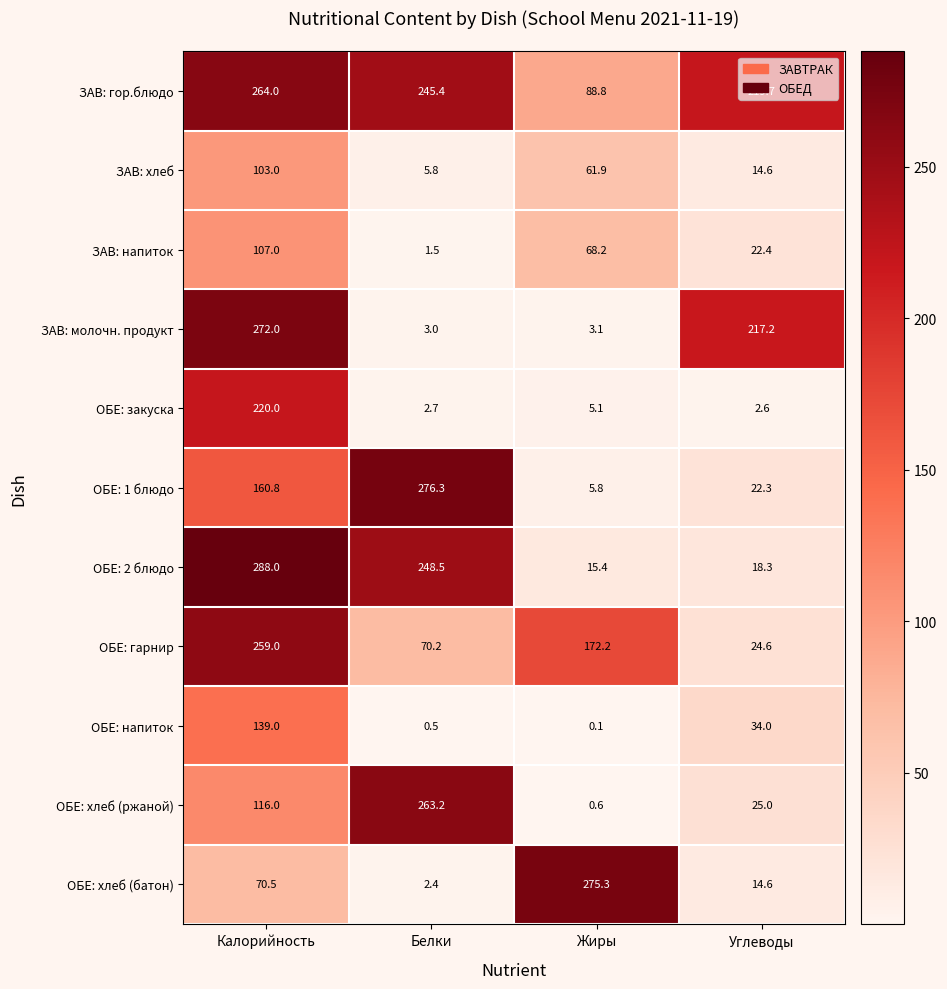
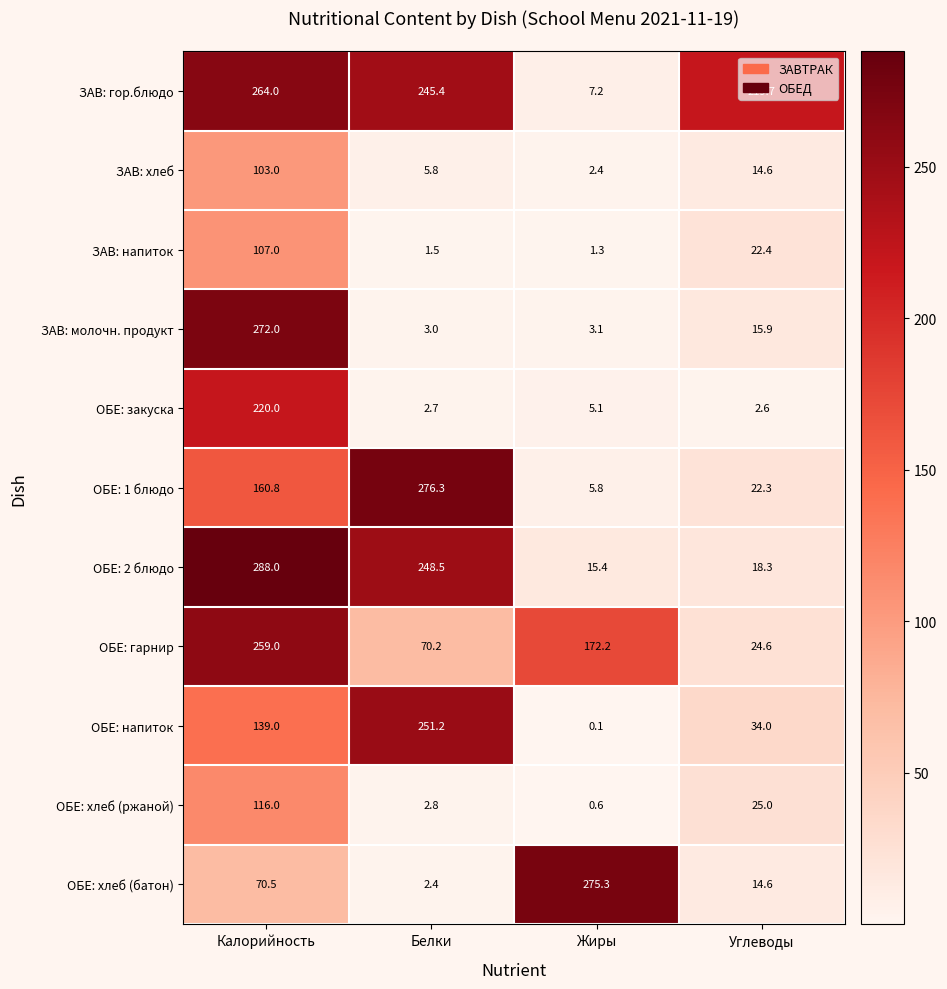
  {
    "ЗАВ: гор.блюдо": {
      "Калорийность": 264.0,
      "Белки": 245.4,
-     "Жиры": 88.8
+     "Жиры": 7.2
    },
    "ЗАВ: хлеб": {
      "Калорийность": 103.0,
      "Белки": 5.8,
-     "Жиры": 61.9,
+     "Жиры": 2.4,
      "Углеводы": 14.6
    },
    "ЗАВ: напиток": {
      "Калорийность": 107.0,
      "Белки": 1.5,
-     "Жиры": 68.2,
+     "Жиры": 1.3,
      "Углеводы": 22.4
    },
    "ЗАВ: молочн. продукт": {
      "Калорийность": 272.0,
      "Белки": 3.0,
      "Жиры": 3.1,
-     "Углеводы": 217.2
+     "Углеводы": 15.9
    },
    "ОБЕ: закуска": {
      "Калорийность": 220.0,
      "Белки": 2.7,
      "Жиры": 5.1,
      "Углеводы": 2.6
    },
    "ОБЕ: 1 блюдо": {
      "Калорийность": 160.8,
      "Белки": 276.3,
      "Жиры": 5.8,
      "Углеводы": 22.3
    },
    "ОБЕ: 2 блюдо": {
      "Калорийность": 288.0,
      "Белки": 248.5,
      "Жиры": 15.4,
      "Углеводы": 18.3
    },
    "ОБЕ: гарнир": {
      "Калорийность": 259.0,
      "Белки": 70.2,
      "Жиры": 172.2,
      "Углеводы": 24.6
    },
    "ОБЕ: напиток": {
      "Калорийность": 139.0,
-     "Белки": 0.5,
+     "Белки": 251.2,
      "Жиры": 0.1,
      "Углеводы": 34.0
    },
    "ОБЕ: хлеб (ржаной)": {
      "Калорийность": 116.0,
-     "Белки": 263.2,
+     "Белки": 2.8,
      "Жиры": 0.6,
      "Углеводы": 25.0
    },
    "ОБЕ: хлеб (батон)": {
      "Калорийность": 70.5,
      "Белки": 2.4,
      "Жиры": 275.3,
      "Углеводы": 14.6
    }
  }
